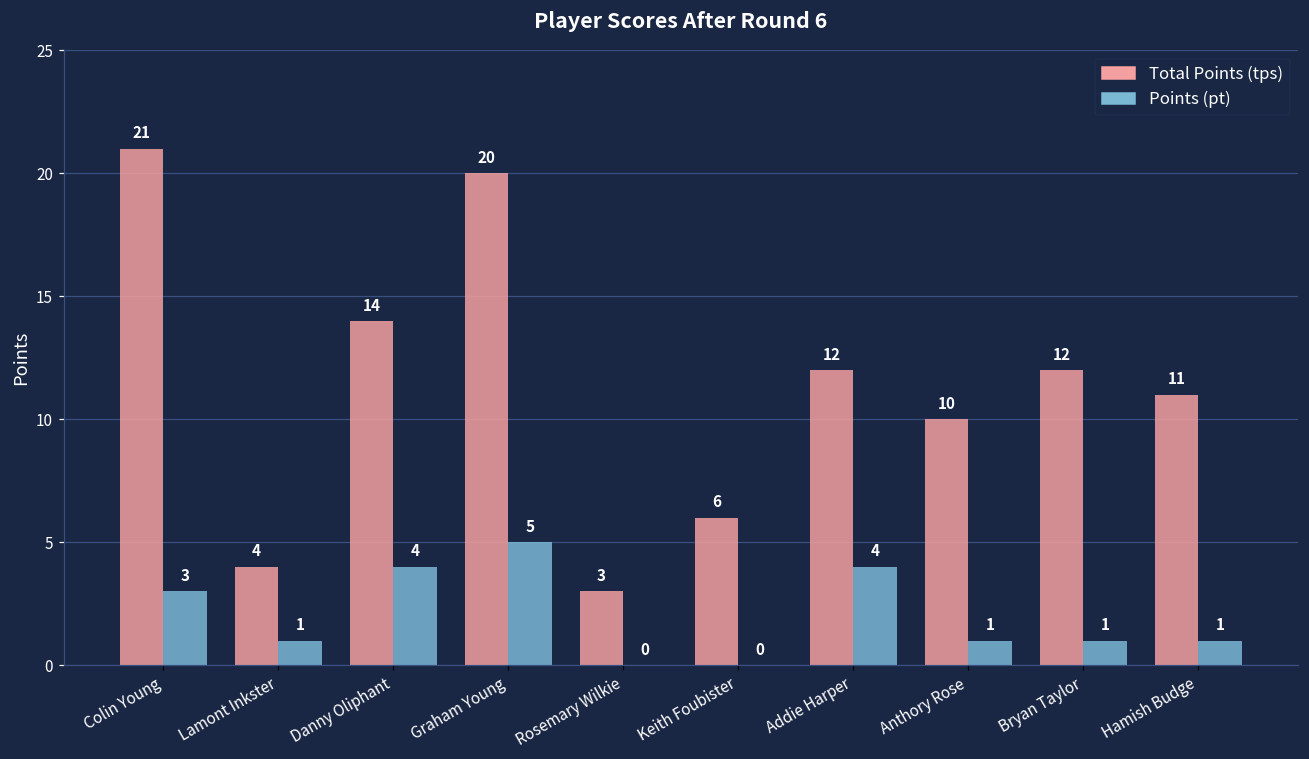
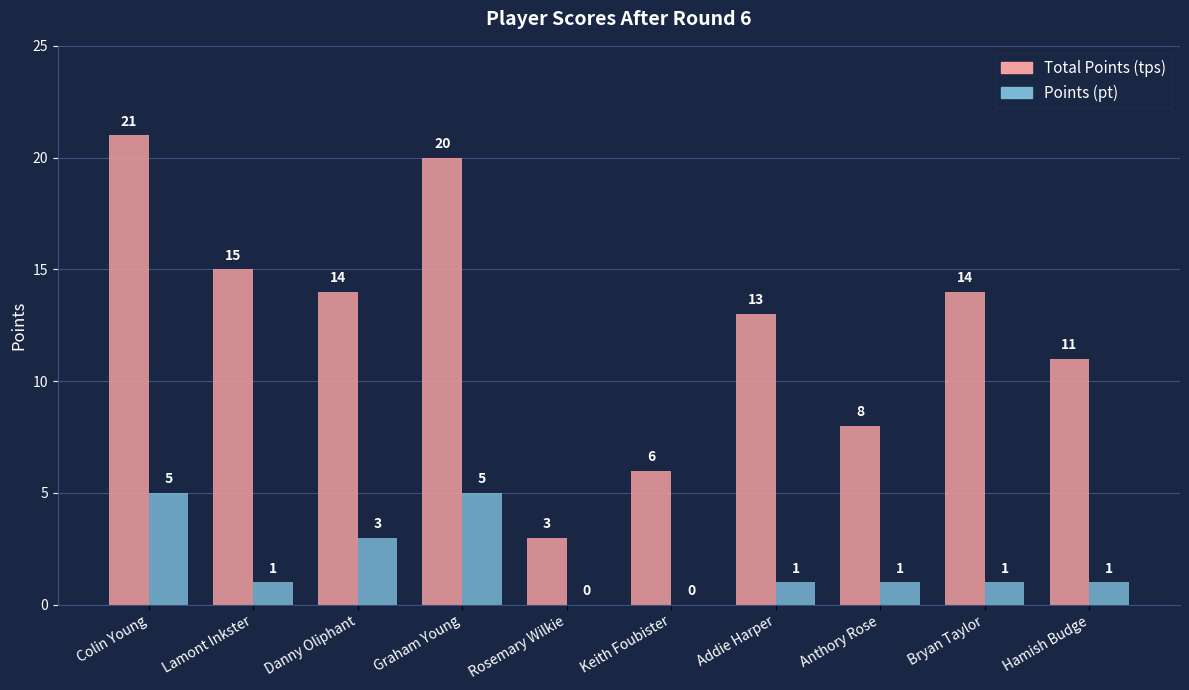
  {
    "Total Points (tps)": {
      "Colin Young": 21,
-     "Lamont Inkster": 4,
+     "Lamont Inkster": 15,
      "Danny Oliphant": 14,
      "Graham Young": 20,
      "Rosemary Wilkie": 3,
      "Keith Foubister": 6,
-     "Addie Harper": 12,
-     "Anthory Rose": 10,
-     "Bryan Taylor": 12,
+     "Addie Harper": 13,
+     "Anthory Rose": 8,
+     "Bryan Taylor": 14,
      "Hamish Budge": 11
    },
    "Points (pt)": {
-     "Colin Young": 3,
+     "Colin Young": 5,
      "Lamont Inkster": 1,
-     "Danny Oliphant": 4,
+     "Danny Oliphant": 3,
      "Graham Young": 5,
      "Rosemary Wilkie": 0,
      "Keith Foubister": 0,
-     "Addie Harper": 4,
+     "Addie Harper": 1,
      "Anthory Rose": 1,
      "Bryan Taylor": 1,
      "Hamish Budge": 1
    }
  }
